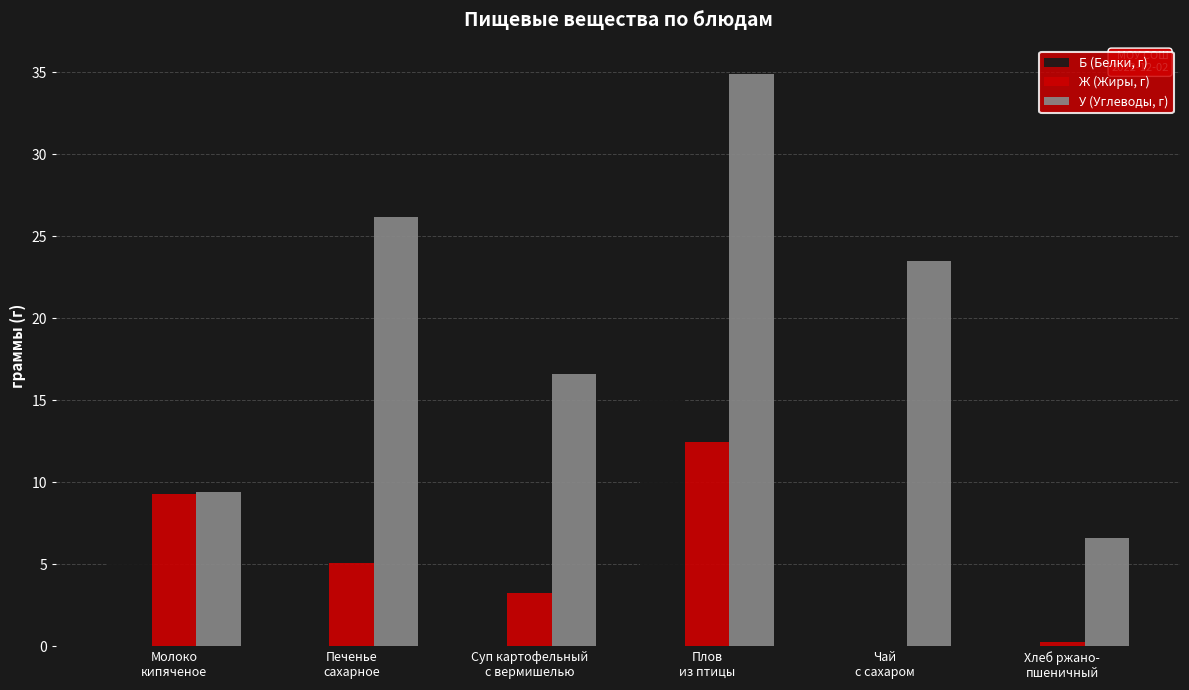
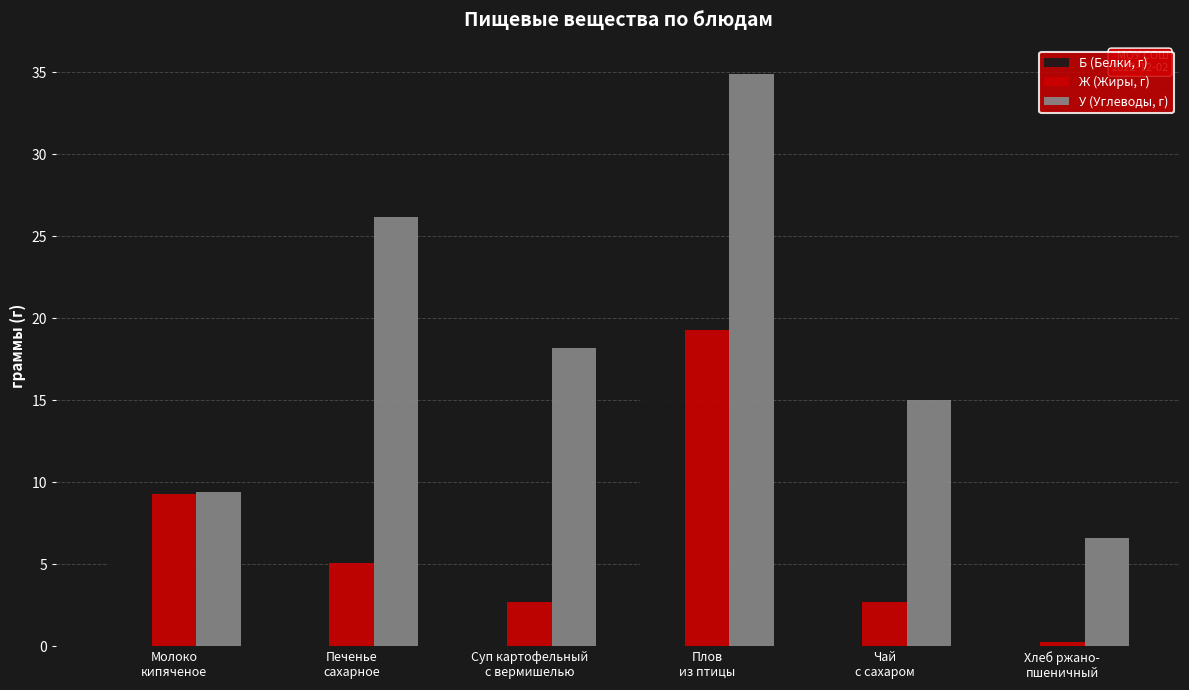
  {
    "Б (Белки, г)": {
      "Молоко кипяченое": 5.6,
      "Печенье сахарное": 3.0,
      "Суп картофельный с вермишелью": 4.6,
      "Плов из птицы": 18.4,
      "Чай с сахаром": 0.2,
      "Хлеб ржано- пшеничный": 4.5
    },
    "Ж (Жиры, г)": {
      "Молоко кипяченое": 9.3,
      "Печенье сахарное": 5.1,
-     "Суп картофельный с вермишелью": 3.3,
-     "Плов из птицы": 12.5,
-     "Чай с сахаром": 0.1,
+     "Суп картофельный с вермишелью": 2.7,
+     "Плов из птицы": 19.3,
+     "Чай с сахаром": 2.7,
      "Хлеб ржано- пшеничный": 0.3
    },
    "У (Углеводы, г)": {
      "Молоко кипяченое": 9.4,
      "Печенье сахарное": 26.2,
-     "Суп картофельный с вермишелью": 16.6,
+     "Суп картофельный с вермишелью": 18.2,
      "Плов из птицы": 34.9,
-     "Чай с сахаром": 23.5,
+     "Чай с сахаром": 15.0,
      "Хлеб ржано- пшеничный": 6.6
    }
  }
